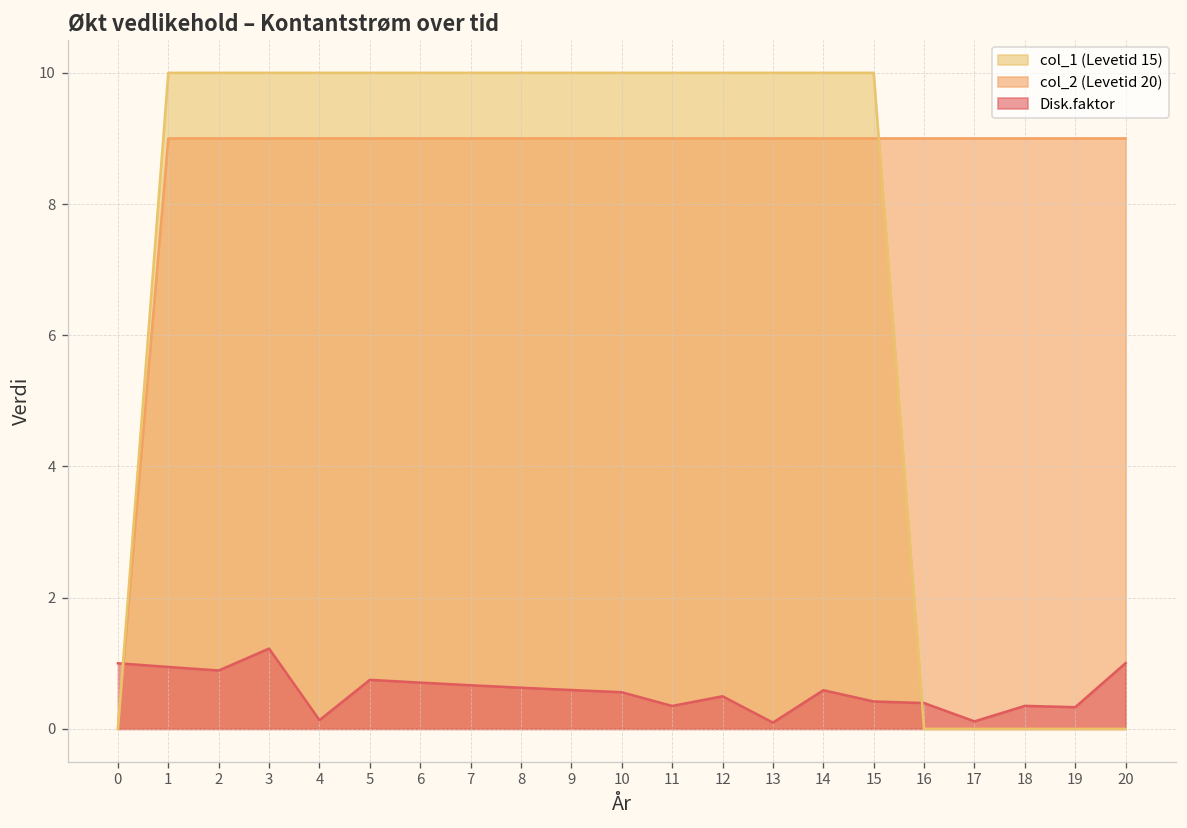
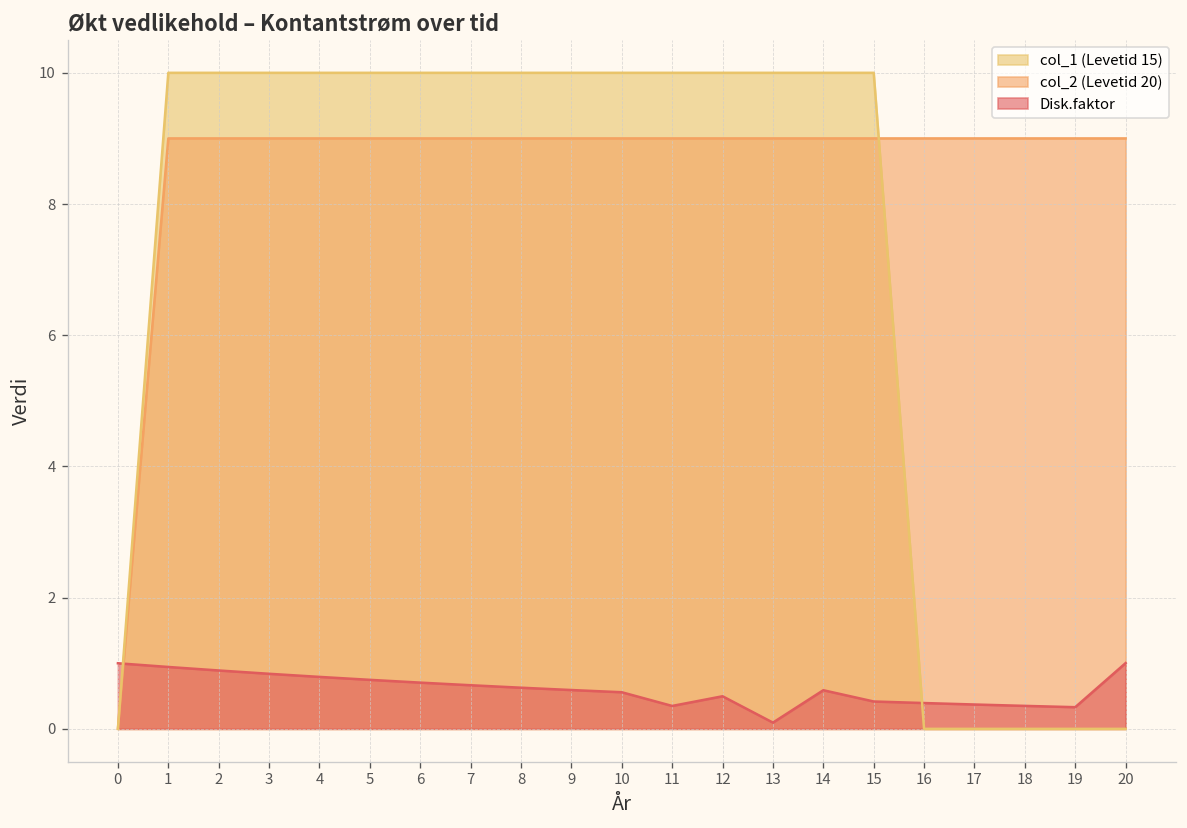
  {
    "Disk.faktor": {
      "0": 1.0,
      "1": 0.9,
      "2": 0.9,
-     "3": 1.2,
-     "4": 0.1,
+     "3": 0.8,
+     "4": 0.8,
      "5": 0.7,
      "6": 0.7,
      "7": 0.7,
      "8": 0.6,
      "9": 0.6,
      "10": 0.6,
      "11": 0.3,
      "12": 0.5,
      "13": 0.1,
      "14": 0.6,
      "15": 0.4,
      "16": 0.4,
-     "17": 0.1,
+     "17": 0.4,
      "18": 0.4,
      "19": 0.3,
      "20": 1.0
    }
  }
